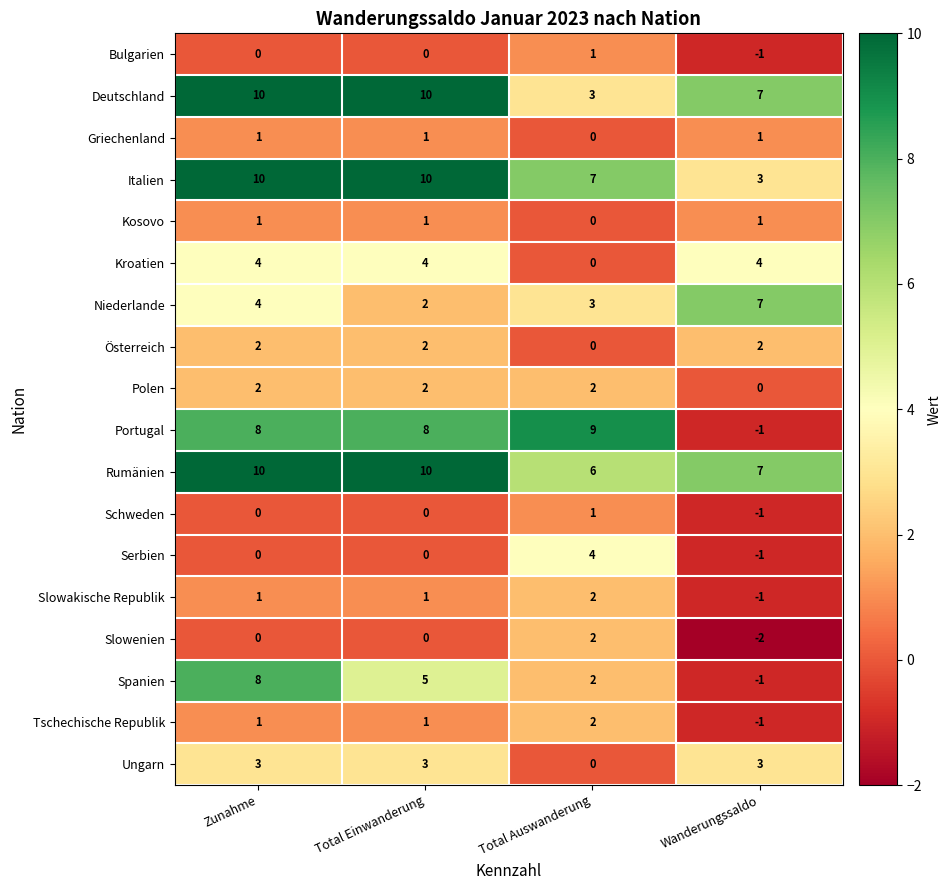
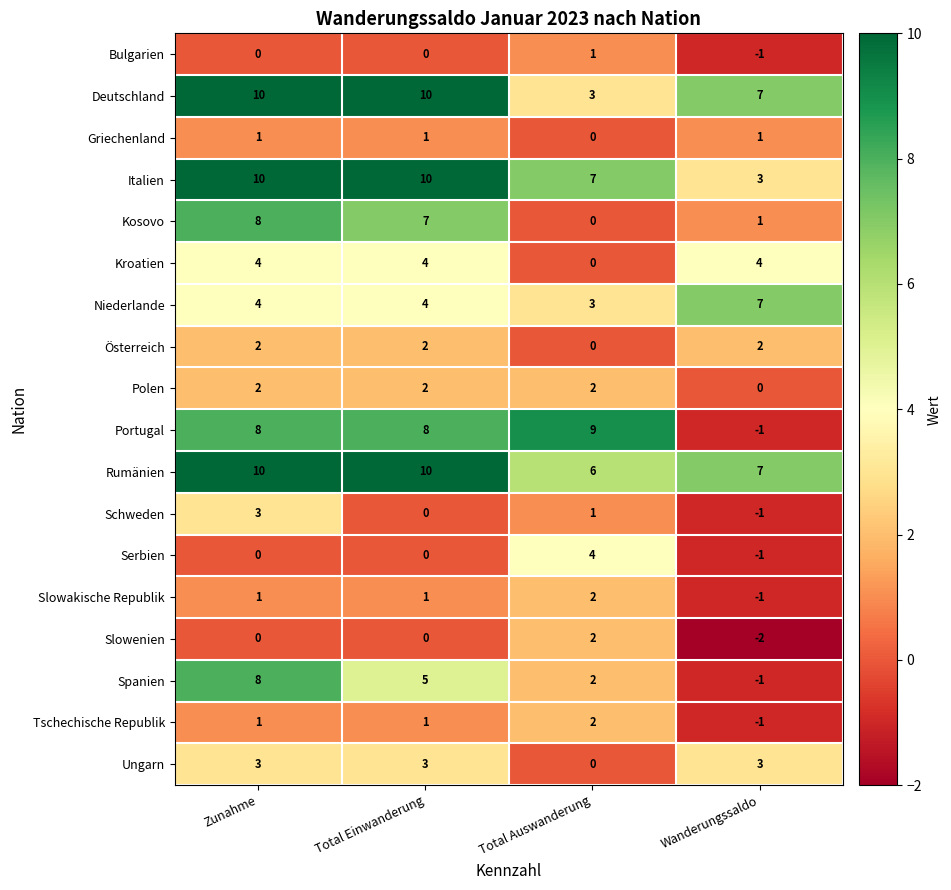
  {
    "Bulgarien": {
      "Zunahme": 0,
      "Total Einwanderung": 0,
      "Total Auswanderung": 1,
      "Wanderungssaldo": -1
    },
    "Deutschland": {
      "Zunahme": 10,
      "Total Einwanderung": 10,
      "Total Auswanderung": 3,
      "Wanderungssaldo": 7
    },
    "Griechenland": {
      "Zunahme": 1,
      "Total Einwanderung": 1,
      "Total Auswanderung": 0,
      "Wanderungssaldo": 1
    },
    "Italien": {
      "Zunahme": 10,
      "Total Einwanderung": 10,
      "Total Auswanderung": 7,
      "Wanderungssaldo": 3
    },
    "Kosovo": {
-     "Zunahme": 1,
-     "Total Einwanderung": 1,
+     "Zunahme": 8,
+     "Total Einwanderung": 7,
      "Total Auswanderung": 0,
      "Wanderungssaldo": 1
    },
    "Kroatien": {
      "Zunahme": 4,
      "Total Einwanderung": 4,
      "Total Auswanderung": 0,
      "Wanderungssaldo": 4
    },
    "Niederlande": {
      "Zunahme": 4,
-     "Total Einwanderung": 2,
+     "Total Einwanderung": 4,
      "Total Auswanderung": 3,
      "Wanderungssaldo": 7
    },
    "Österreich": {
      "Zunahme": 2,
      "Total Einwanderung": 2,
      "Total Auswanderung": 0,
      "Wanderungssaldo": 2
    },
    "Polen": {
      "Zunahme": 2,
      "Total Einwanderung": 2,
      "Total Auswanderung": 2,
      "Wanderungssaldo": 0
    },
    "Portugal": {
      "Zunahme": 8,
      "Total Einwanderung": 8,
      "Total Auswanderung": 9,
      "Wanderungssaldo": -1
    },
    "Rumänien": {
      "Zunahme": 10,
      "Total Einwanderung": 10,
      "Total Auswanderung": 6,
      "Wanderungssaldo": 7
    },
    "Schweden": {
-     "Zunahme": 0,
+     "Zunahme": 3,
      "Total Einwanderung": 0,
      "Total Auswanderung": 1,
      "Wanderungssaldo": -1
    },
    "Serbien": {
      "Zunahme": 0,
      "Total Einwanderung": 0,
      "Total Auswanderung": 4,
      "Wanderungssaldo": -1
    },
    "Slowakische Republik": {
      "Zunahme": 1,
      "Total Einwanderung": 1,
      "Total Auswanderung": 2,
      "Wanderungssaldo": -1
    },
    "Slowenien": {
      "Zunahme": 0,
      "Total Einwanderung": 0,
      "Total Auswanderung": 2,
      "Wanderungssaldo": -2
    },
    "Spanien": {
      "Zunahme": 8,
      "Total Einwanderung": 5,
      "Total Auswanderung": 2,
      "Wanderungssaldo": -1
    },
    "Tschechische Republik": {
      "Zunahme": 1,
      "Total Einwanderung": 1,
      "Total Auswanderung": 2,
      "Wanderungssaldo": -1
    },
    "Ungarn": {
      "Zunahme": 3,
      "Total Einwanderung": 3,
      "Total Auswanderung": 0,
      "Wanderungssaldo": 3
    }
  }
